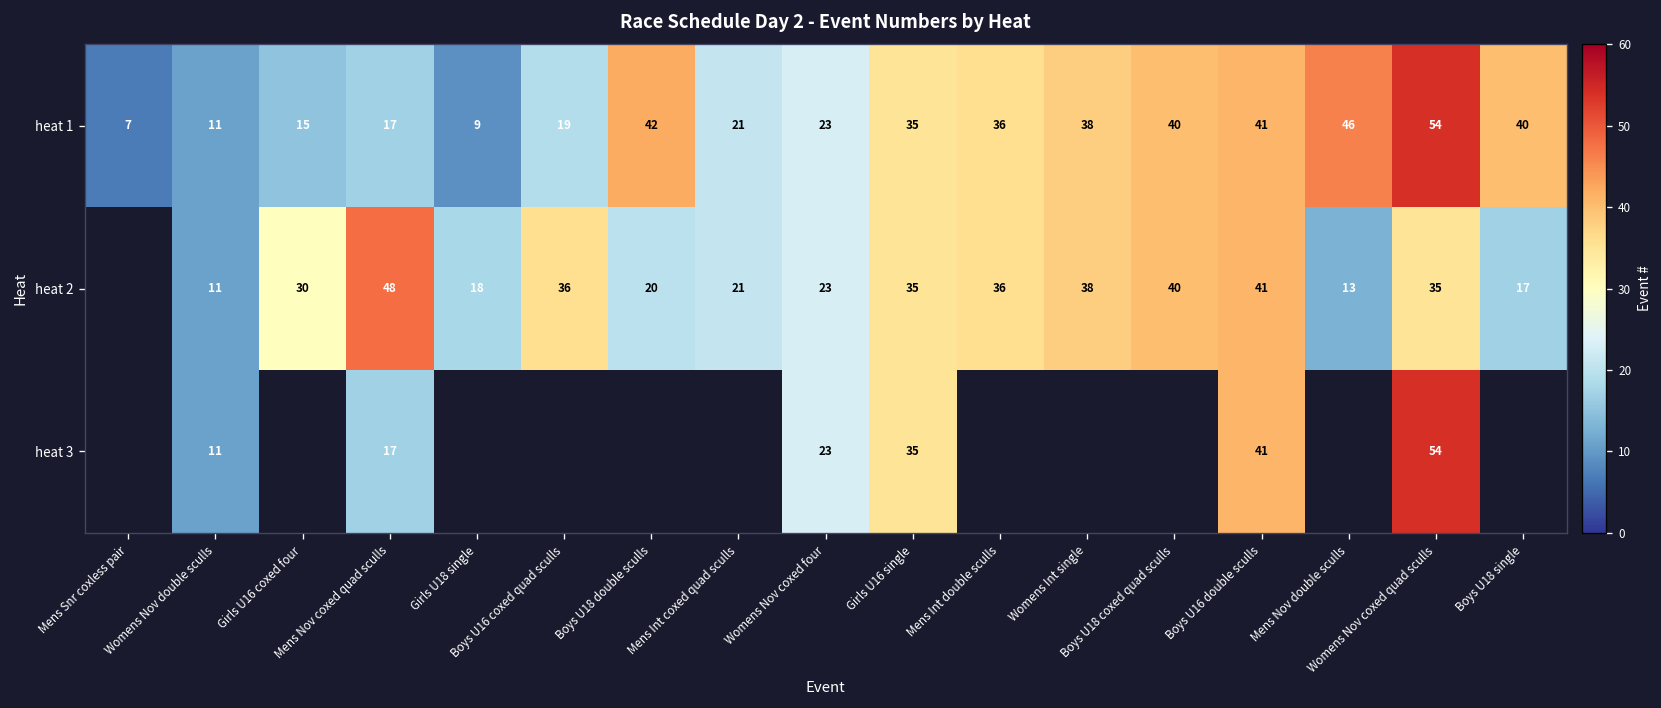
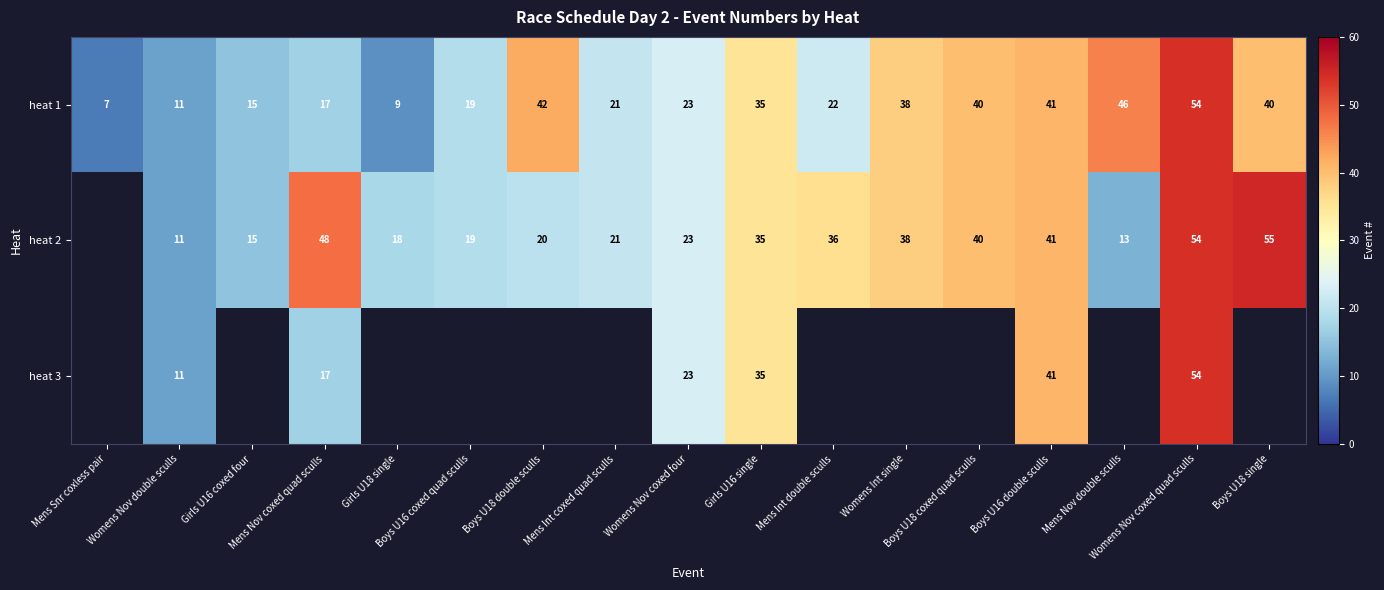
  {
    "heat 1": {
      "Mens Snr coxless pair": 7,
      "Womens Nov double sculls": 11,
      "Girls U16 coxed four": 15,
      "Mens Nov coxed quad sculls": 17,
      "Girls U18 single": 9,
      "Boys U16 coxed quad sculls": 19,
      "Boys U18 double sculls": 42,
      "Mens Int coxed quad sculls": 21,
      "Womens Nov coxed four": 23,
      "Girls U16 single": 35,
-     "Mens Int double sculls": 36,
+     "Mens Int double sculls": 22,
      "Womens Int single": 38,
      "Boys U18 coxed quad sculls": 40,
      "Boys U16 double sculls": 41,
      "Mens Nov double sculls": 46,
      "Womens Nov coxed quad sculls": 54,
      "Boys U18 single": 40
    },
    "heat 2": {
      "Womens Nov double sculls": 11,
-     "Girls U16 coxed four": 30,
+     "Girls U16 coxed four": 15,
      "Mens Nov coxed quad sculls": 48,
      "Girls U18 single": 18,
-     "Boys U16 coxed quad sculls": 36,
+     "Boys U16 coxed quad sculls": 19,
      "Boys U18 double sculls": 20,
      "Mens Int coxed quad sculls": 21,
      "Womens Nov coxed four": 23,
      "Girls U16 single": 35,
      "Mens Int double sculls": 36,
      "Womens Int single": 38,
      "Boys U18 coxed quad sculls": 40,
      "Boys U16 double sculls": 41,
      "Mens Nov double sculls": 13,
-     "Womens Nov coxed quad sculls": 35,
-     "Boys U18 single": 17
+     "Womens Nov coxed quad sculls": 54,
+     "Boys U18 single": 55
    },
    "heat 3": {
      "Womens Nov double sculls": 11,
      "Mens Nov coxed quad sculls": 17,
      "Womens Nov coxed four": 23,
      "Girls U16 single": 35,
      "Boys U16 double sculls": 41,
      "Womens Nov coxed quad sculls": 54
    }
  }
